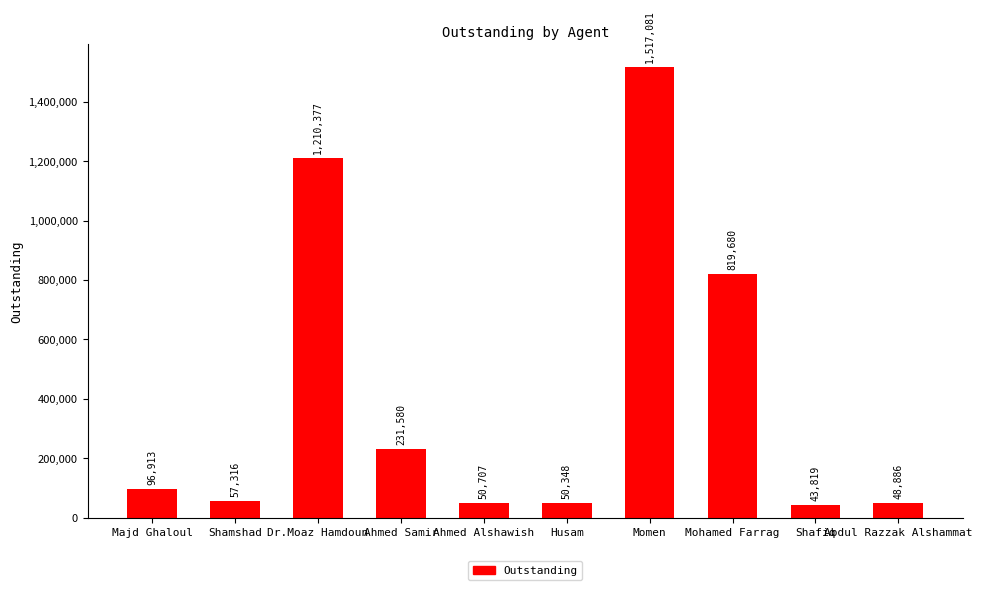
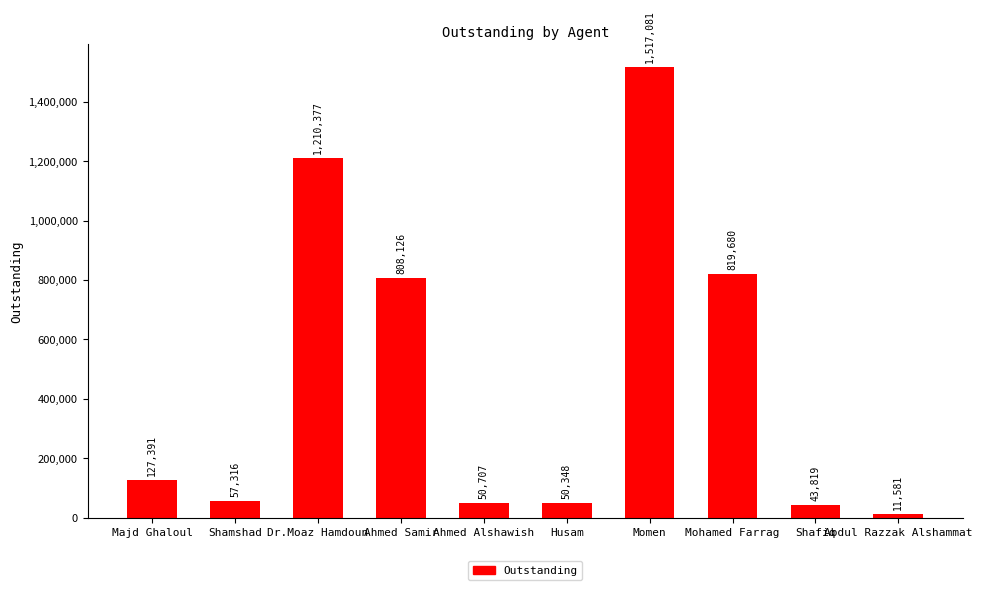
  {
-   "Majd Ghaloul": "96,913",
+   "Majd Ghaloul": "127,391",
    "Shamshad": "57,316",
    "Dr.Moaz Hamdoun": "1,210,377",
-   "Ahmed Samir": "231,580",
+   "Ahmed Samir": "808,126",
    "Ahmed Alshawish": "50,707",
    "Husam": "50,348",
    "Momen": "1,517,081",
    "Mohamed Farrag": "819,680",
-   "Abdul Razzak Alshammat": "48,886"
+   "Abdul Razzak Alshammat": "11,581"
  }
